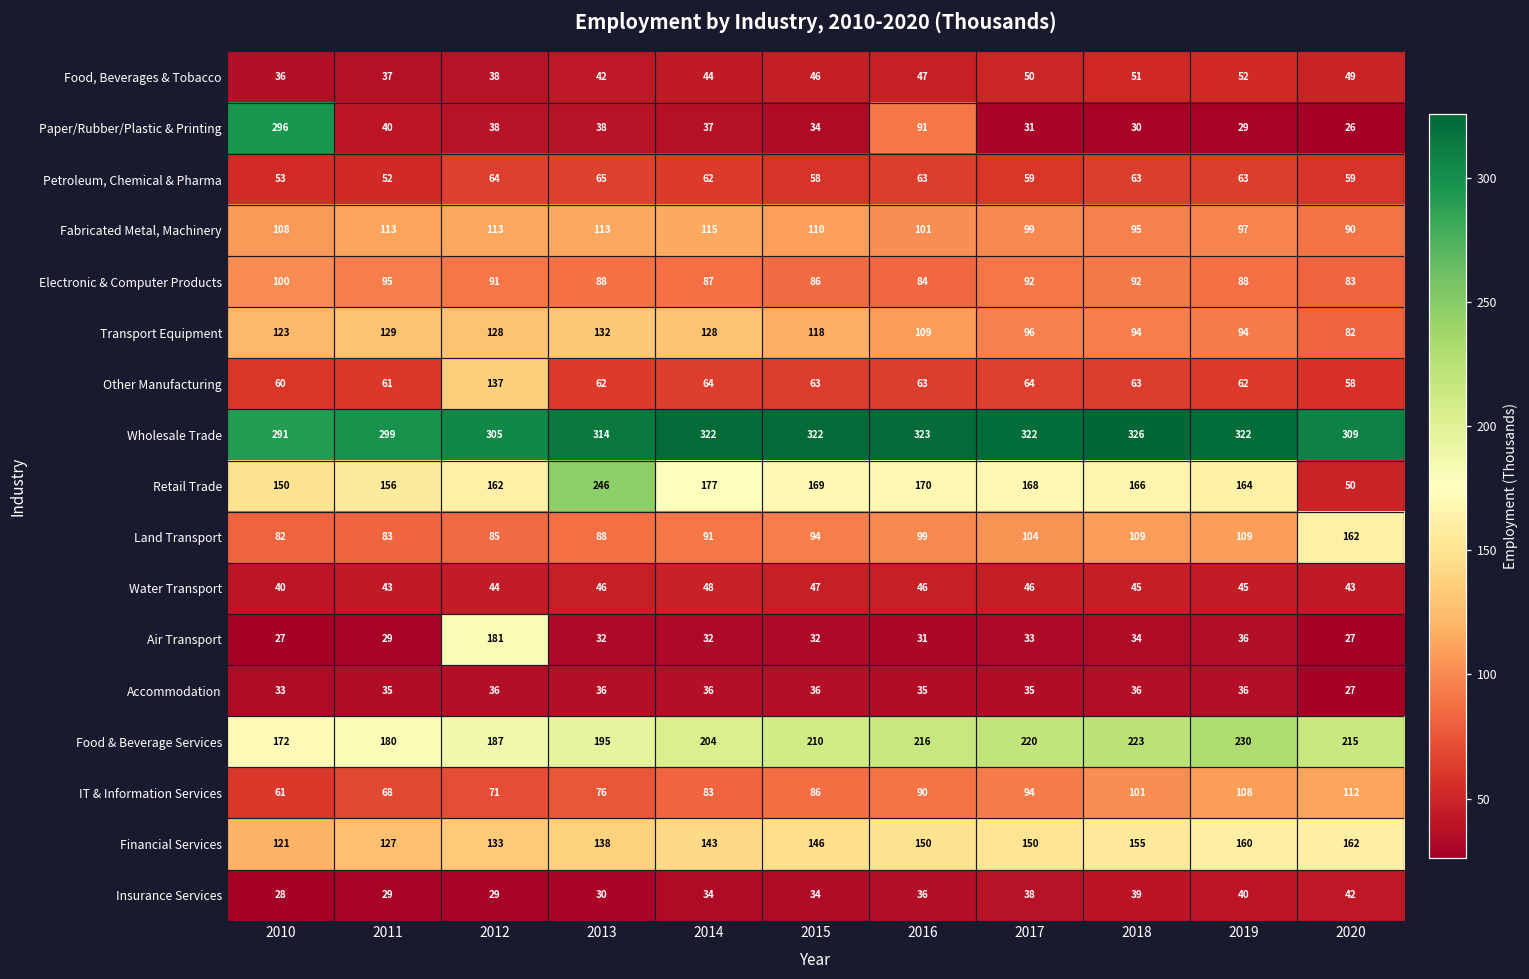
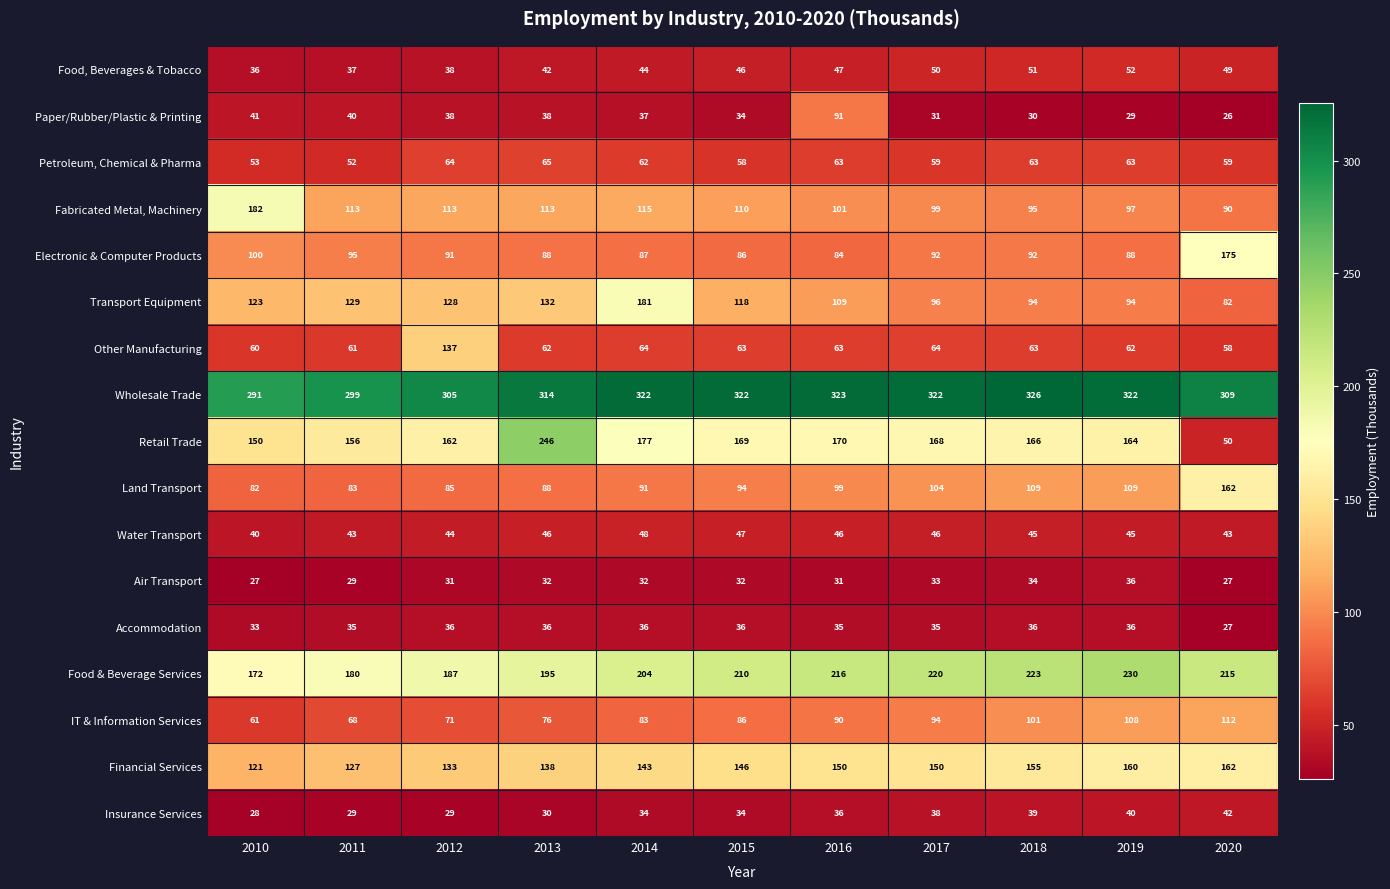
  {
    "Food, Beverages & Tobacco": {
      "2010": 36,
      "2011": 37,
      "2012": 38,
      "2013": 42,
      "2014": 44,
      "2015": 46,
      "2016": 47,
      "2017": 50,
      "2018": 51,
      "2019": 52,
      "2020": 49
    },
    "Paper/Rubber/Plastic & Printing": {
-     "2010": 296,
+     "2010": 41,
      "2011": 40,
      "2012": 38,
      "2013": 38,
      "2014": 37,
      "2015": 34,
      "2016": 91,
      "2017": 31,
      "2018": 30,
      "2019": 29,
      "2020": 26
    },
    "Petroleum, Chemical & Pharma": {
      "2010": 53,
      "2011": 52,
      "2012": 64,
      "2013": 65,
      "2014": 62,
      "2015": 58,
      "2016": 63,
      "2017": 59,
      "2018": 63,
      "2019": 63,
      "2020": 59
    },
    "Fabricated Metal, Machinery": {
-     "2010": 108,
+     "2010": 182,
      "2011": 113,
      "2012": 113,
      "2013": 113,
      "2014": 115,
      "2015": 110,
      "2016": 101,
      "2017": 99,
      "2018": 95,
      "2019": 97,
      "2020": 90
    },
    "Electronic & Computer Products": {
      "2010": 100,
      "2011": 95,
      "2012": 91,
      "2013": 88,
      "2014": 87,
      "2015": 86,
      "2016": 84,
      "2017": 92,
      "2018": 92,
      "2019": 88,
-     "2020": 83
+     "2020": 175
    },
    "Transport Equipment": {
      "2010": 123,
      "2011": 129,
      "2012": 128,
      "2013": 132,
-     "2014": 128,
+     "2014": 181,
      "2015": 118,
      "2016": 109,
      "2017": 96,
      "2018": 94,
      "2019": 94,
      "2020": 82
    },
    "Other Manufacturing": {
      "2010": 60,
      "2011": 61,
      "2012": 137,
      "2013": 62,
      "2014": 64,
      "2015": 63,
      "2016": 63,
      "2017": 64,
      "2018": 63,
      "2019": 62,
      "2020": 58
    },
    "Wholesale Trade": {
      "2010": 291,
      "2011": 299,
      "2012": 305,
      "2013": 314,
      "2014": 322,
      "2015": 322,
      "2016": 323,
      "2017": 322,
      "2018": 326,
      "2019": 322,
      "2020": 309
    },
    "Retail Trade": {
      "2010": 150,
      "2011": 156,
      "2012": 162,
      "2013": 246,
      "2014": 177,
      "2015": 169,
      "2016": 170,
      "2017": 168,
      "2018": 166,
      "2019": 164,
      "2020": 50
    },
    "Land Transport": {
      "2010": 82,
      "2011": 83,
      "2012": 85,
      "2013": 88,
      "2014": 91,
      "2015": 94,
      "2016": 99,
      "2017": 104,
      "2018": 109,
      "2019": 109,
      "2020": 162
    },
    "Water Transport": {
      "2010": 40,
      "2011": 43,
      "2012": 44,
      "2013": 46,
      "2014": 48,
      "2015": 47,
      "2016": 46,
      "2017": 46,
      "2018": 45,
      "2019": 45,
      "2020": 43
    },
    "Air Transport": {
      "2010": 27,
      "2011": 29,
-     "2012": 181,
+     "2012": 31,
      "2013": 32,
      "2014": 32,
      "2015": 32,
      "2016": 31,
      "2017": 33,
      "2018": 34,
      "2019": 36,
      "2020": 27
    },
    "Accommodation": {
      "2010": 33,
      "2011": 35,
      "2012": 36,
      "2013": 36,
      "2014": 36,
      "2015": 36,
      "2016": 35,
      "2017": 35,
      "2018": 36,
      "2019": 36,
      "2020": 27
    },
    "Food & Beverage Services": {
      "2010": 172,
      "2011": 180,
      "2012": 187,
      "2013": 195,
      "2014": 204,
      "2015": 210,
      "2016": 216,
      "2017": 220,
      "2018": 223,
      "2019": 230,
      "2020": 215
    },
    "IT & Information Services": {
      "2010": 61,
      "2011": 68,
      "2012": 71,
      "2013": 76,
      "2014": 83,
      "2015": 86,
      "2016": 90,
      "2017": 94,
      "2018": 101,
      "2019": 108,
      "2020": 112
    },
    "Financial Services": {
      "2010": 121,
      "2011": 127,
      "2012": 133,
      "2013": 138,
      "2014": 143,
      "2015": 146,
      "2016": 150,
      "2017": 150,
      "2018": 155,
      "2019": 160,
      "2020": 162
    },
    "Insurance Services": {
      "2010": 28,
      "2011": 29,
      "2012": 29,
      "2013": 30,
      "2014": 34,
      "2015": 34,
      "2016": 36,
      "2017": 38,
      "2018": 39,
      "2019": 40,
      "2020": 42
    }
  }
